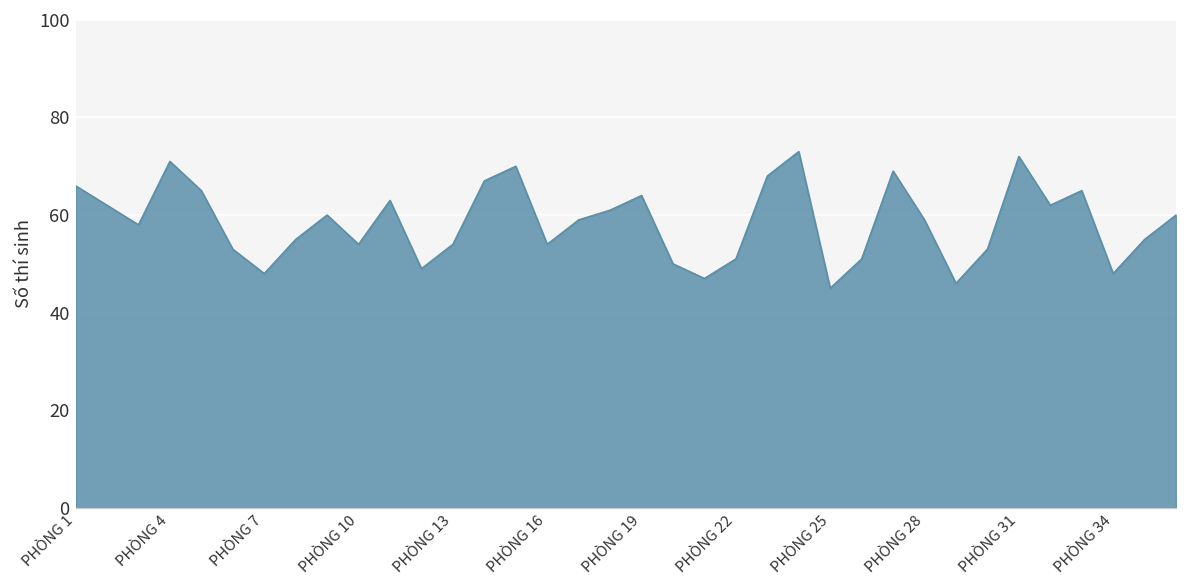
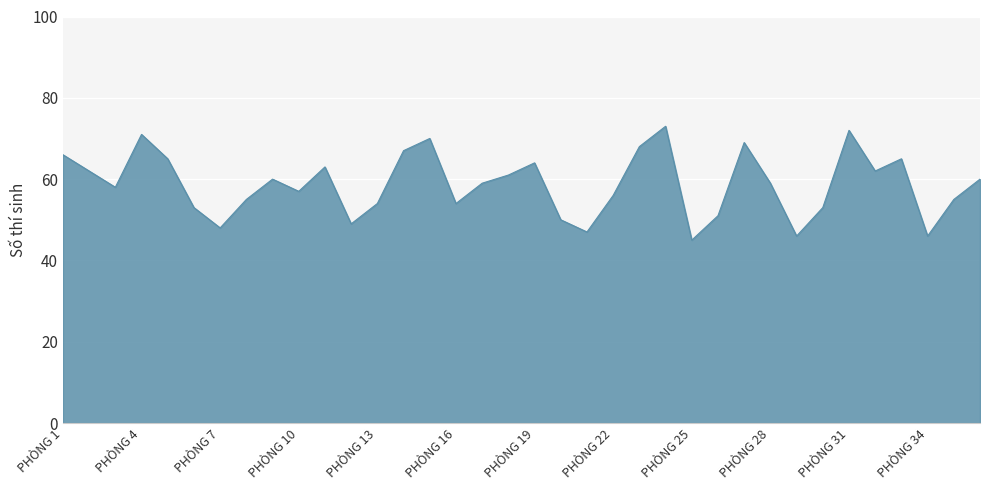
  {
    "PHÒNG 1": 66,
    "PHÒNG 4": 71,
    "PHÒNG 7": 48,
-   "PHÒNG 10": 54,
+   "PHÒNG 10": 57,
    "PHÒNG 13": 54,
    "PHÒNG 16": 54,
    "PHÒNG 19": 64,
-   "PHÒNG 22": 51,
+   "PHÒNG 22": 56,
    "PHÒNG 25": 45,
    "PHÒNG 28": 59,
    "PHÒNG 31": 72,
-   "PHÒNG 34": 48
+   "PHÒNG 34": 46
  }
